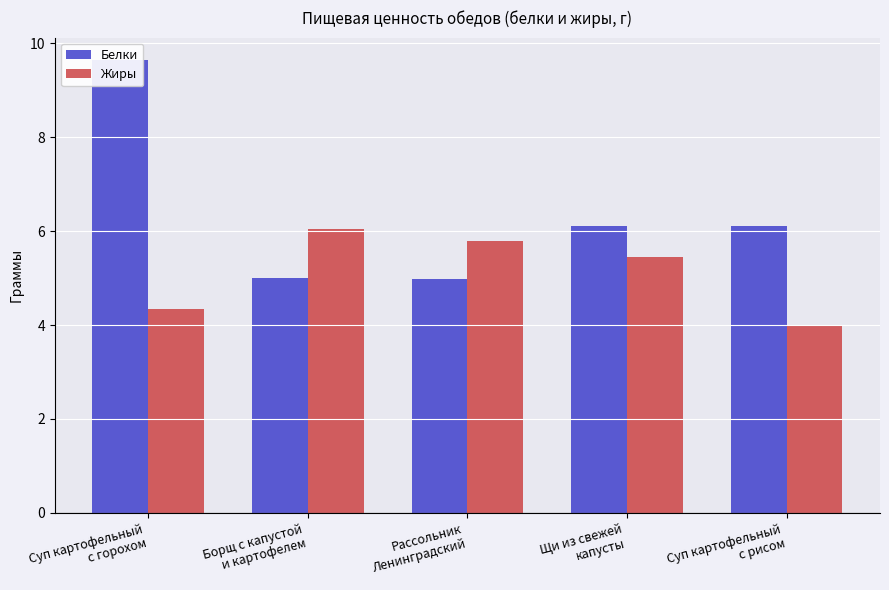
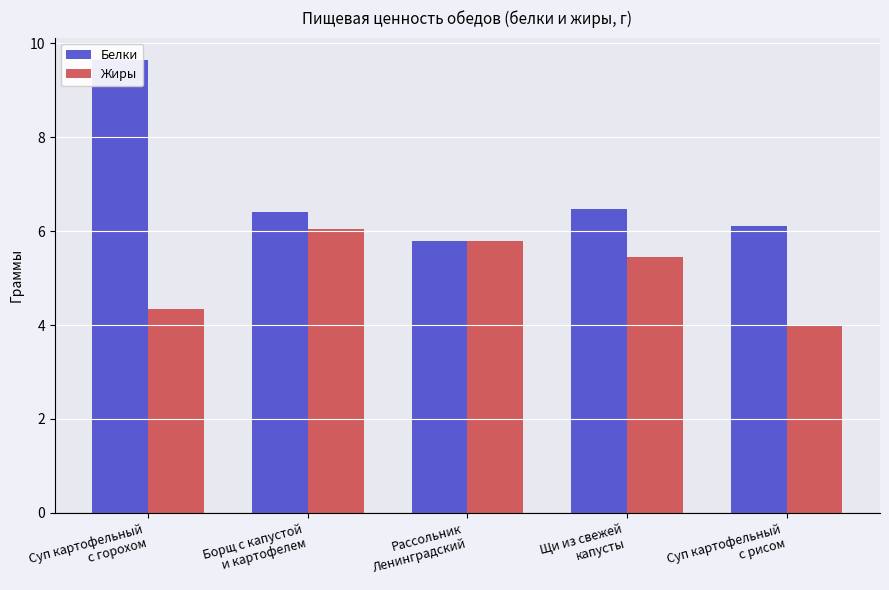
  {
    "Белки": {
-     "Борщ с капустой и картофелем": 5.0,
-     "Рассольник Ленинградский": 5.0,
-     "Щи из свежей капусты": 6.1,
+     "Борщ с капустой и картофелем": 6.4,
+     "Рассольник Ленинградский": 5.8,
+     "Щи из свежей капусты": 6.5,
      "Суп картофельный с рисом": 6.1
    },
    "Жиры": {
      "Суп картофельный с горохом": 4.4,
      "Борщ с капустой и картофелем": 6.0,
      "Рассольник Ленинградский": 5.8,
      "Щи из свежей капусты": 5.5,
      "Суп картофельный с рисом": 4.0
    }
  }
